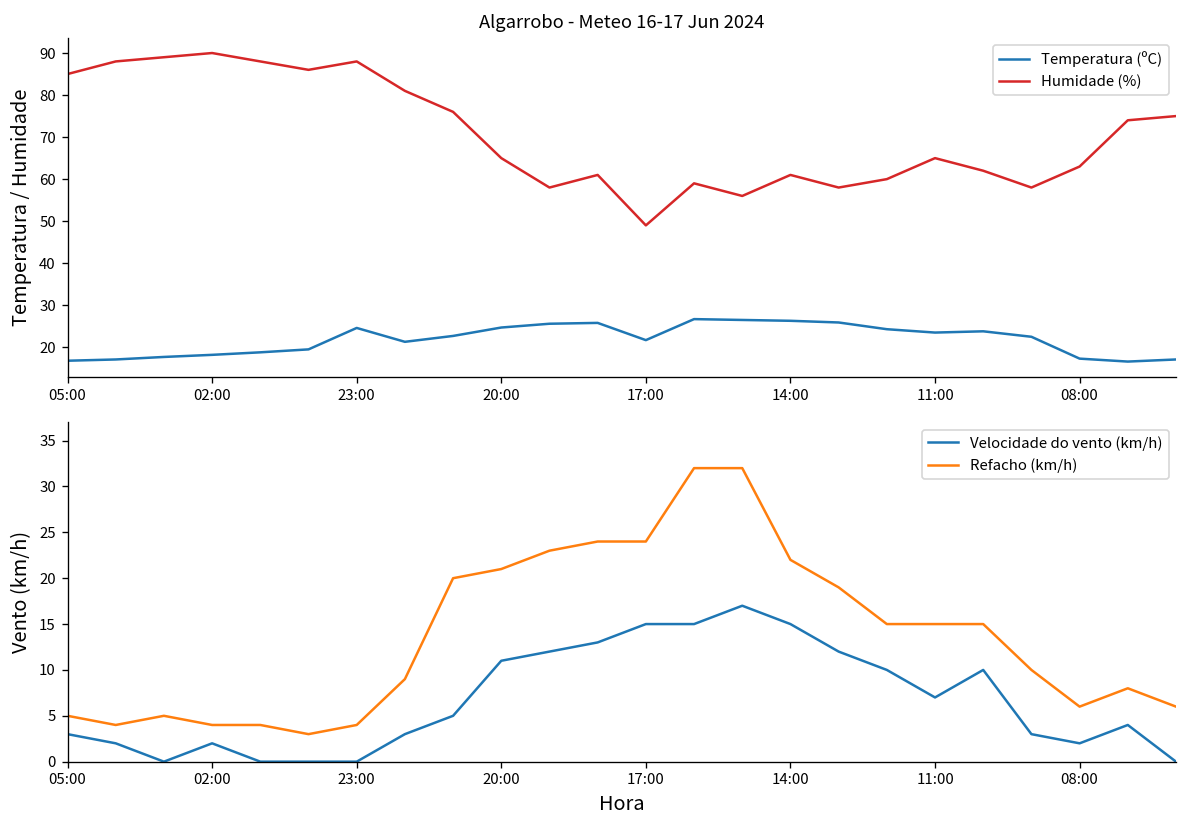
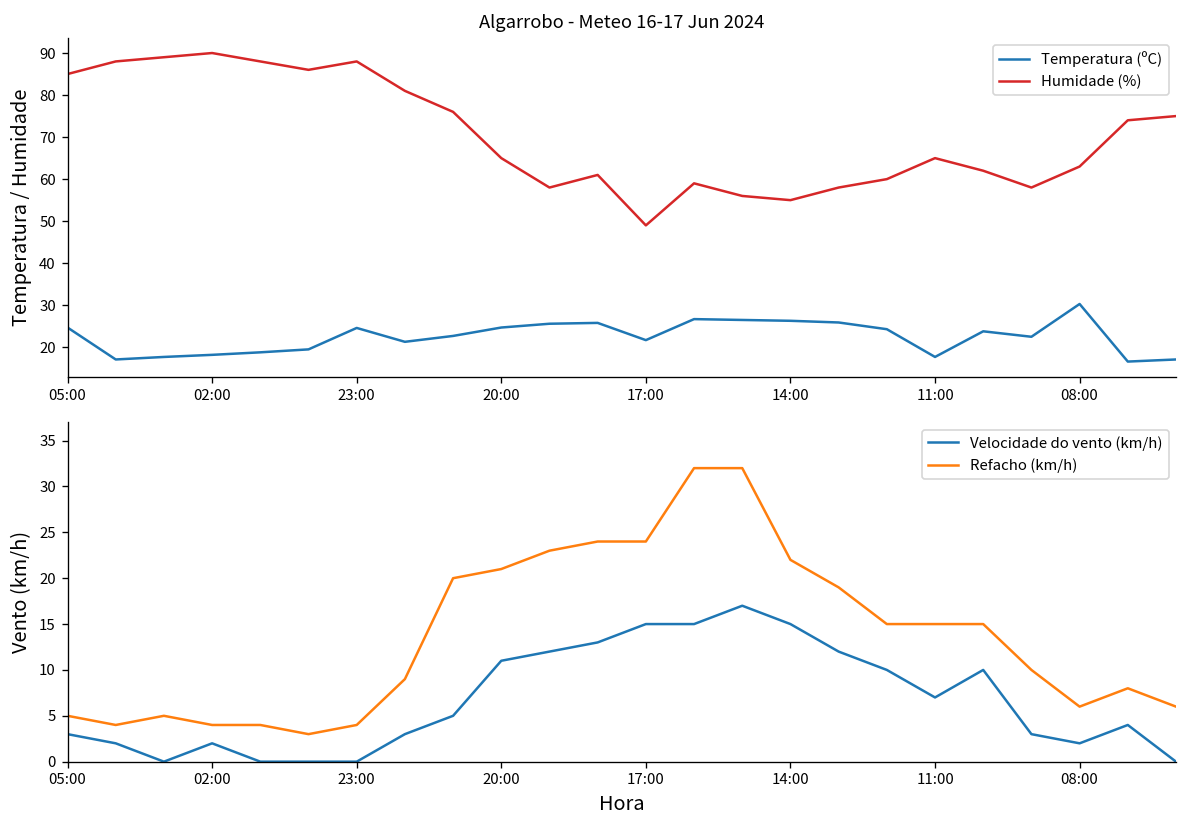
  {
    "Algarrobo - Meteo 16-17 Jun 2024": {
      "Temperatura (ºC)": {
-       "05:00": 17,
+       "05:00": 25,
        "02:00": 18,
        "23:00": 25,
        "20:00": 25,
        "17:00": 22,
        "14:00": 26,
-       "11:00": 24,
-       "08:00": 17
+       "11:00": 18,
+       "08:00": 30
      },
      "Humidade (%)": {
        "05:00": 85,
        "02:00": 90,
        "23:00": 88,
        "20:00": 65,
        "17:00": 49,
-       "14:00": 61,
+       "14:00": 55,
        "11:00": 65,
        "08:00": 63
      }
    }
  }
